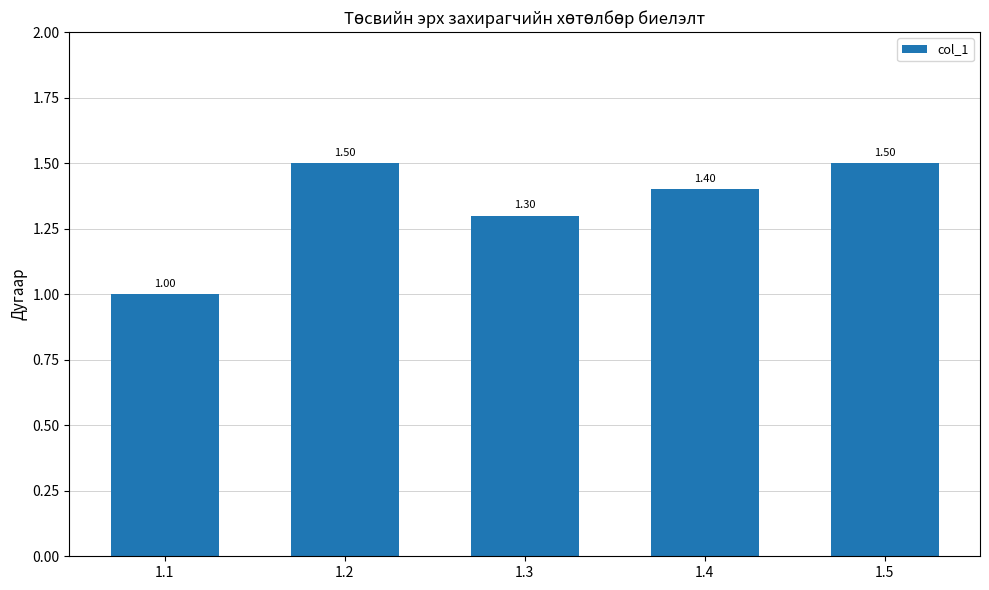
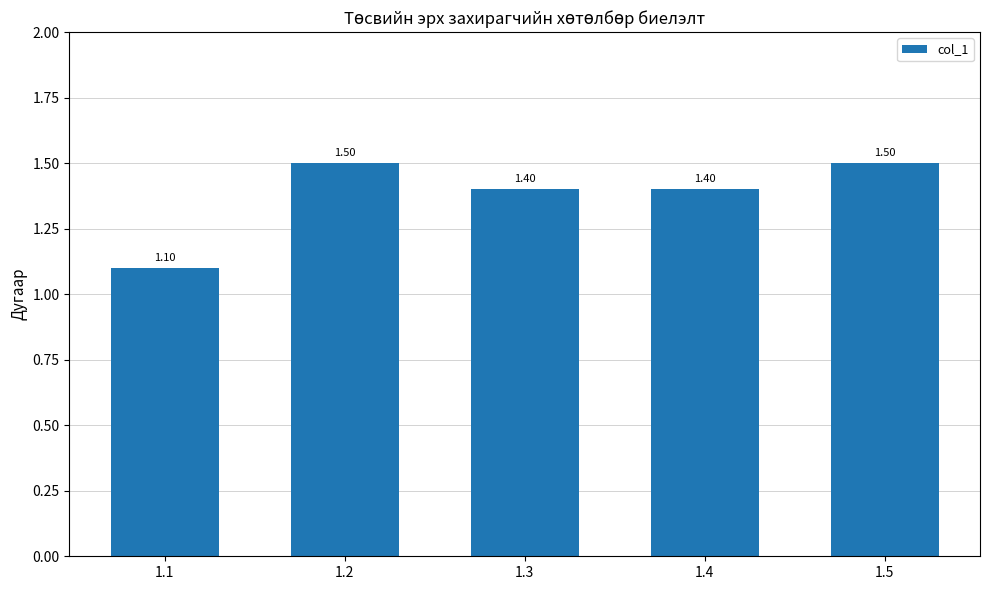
  {
-   "1.1": 1.00,
+   "1.1": 1.10,
    "1.2": 1.50,
-   "1.3": 1.30,
+   "1.3": 1.40,
    "1.4": 1.40,
    "1.5": 1.50
  }
